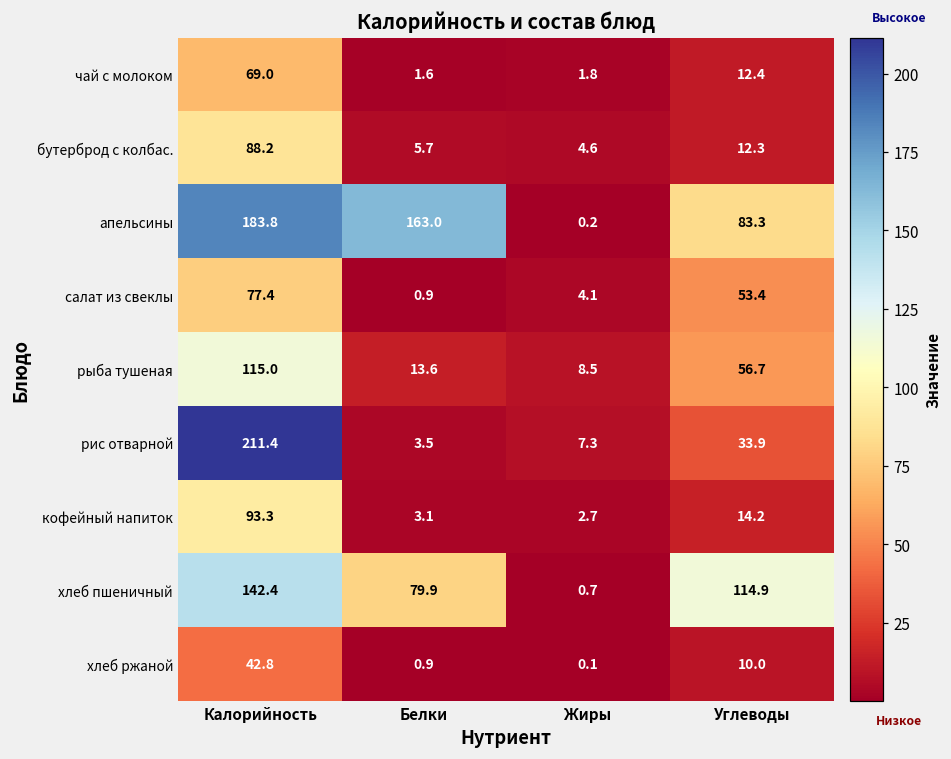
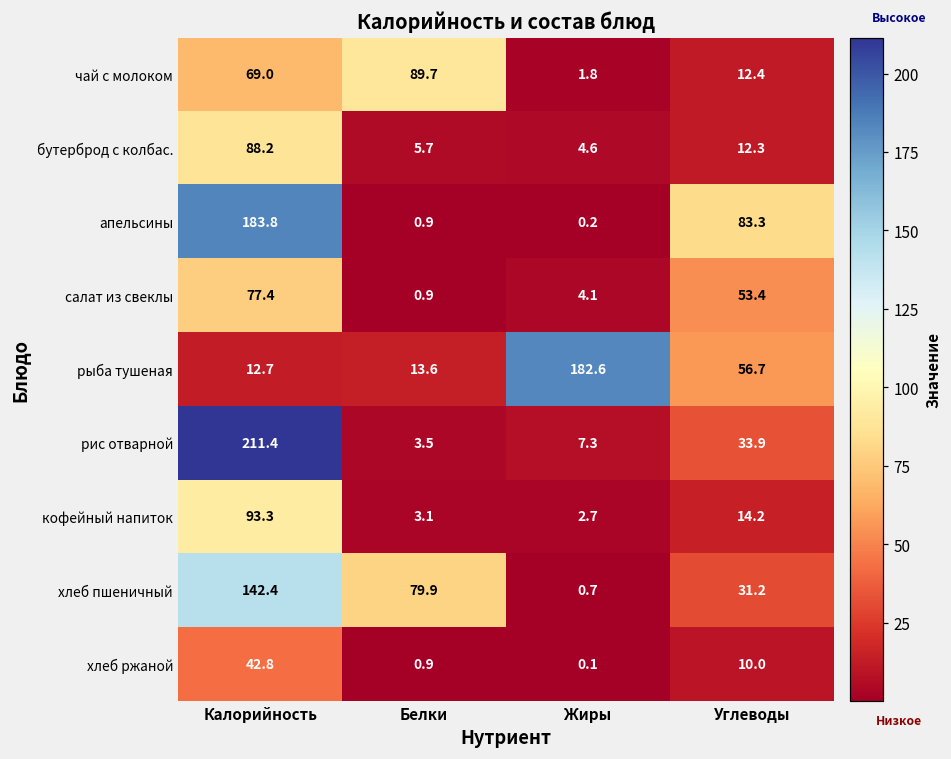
  {
    "чай с молоком": {
      "Калорийность": 69.0,
-     "Белки": 1.6,
+     "Белки": 89.7,
      "Жиры": 1.8,
      "Углеводы": 12.4
    },
    "бутерброд с колбас.": {
      "Калорийность": 88.2,
      "Белки": 5.7,
      "Жиры": 4.6,
      "Углеводы": 12.3
    },
    "апельсины": {
      "Калорийность": 183.8,
-     "Белки": 163.0,
+     "Белки": 0.9,
      "Жиры": 0.2,
      "Углеводы": 83.3
    },
    "салат из свеклы": {
      "Калорийность": 77.4,
      "Белки": 0.9,
      "Жиры": 4.1,
      "Углеводы": 53.4
    },
    "рыба тушеная": {
-     "Калорийность": 115.0,
+     "Калорийность": 12.7,
      "Белки": 13.6,
-     "Жиры": 8.5,
+     "Жиры": 182.6,
      "Углеводы": 56.7
    },
    "рис отварной": {
      "Калорийность": 211.4,
      "Белки": 3.5,
      "Жиры": 7.3,
      "Углеводы": 33.9
    },
    "кофейный напиток": {
      "Калорийность": 93.3,
      "Белки": 3.1,
      "Жиры": 2.7,
      "Углеводы": 14.2
    },
    "хлеб пшеничный": {
      "Калорийность": 142.4,
      "Белки": 79.9,
      "Жиры": 0.7,
-     "Углеводы": 114.9
+     "Углеводы": 31.2
    },
    "хлеб ржаной": {
      "Калорийность": 42.8,
      "Белки": 0.9,
      "Жиры": 0.1,
      "Углеводы": 10.0
    }
  }
